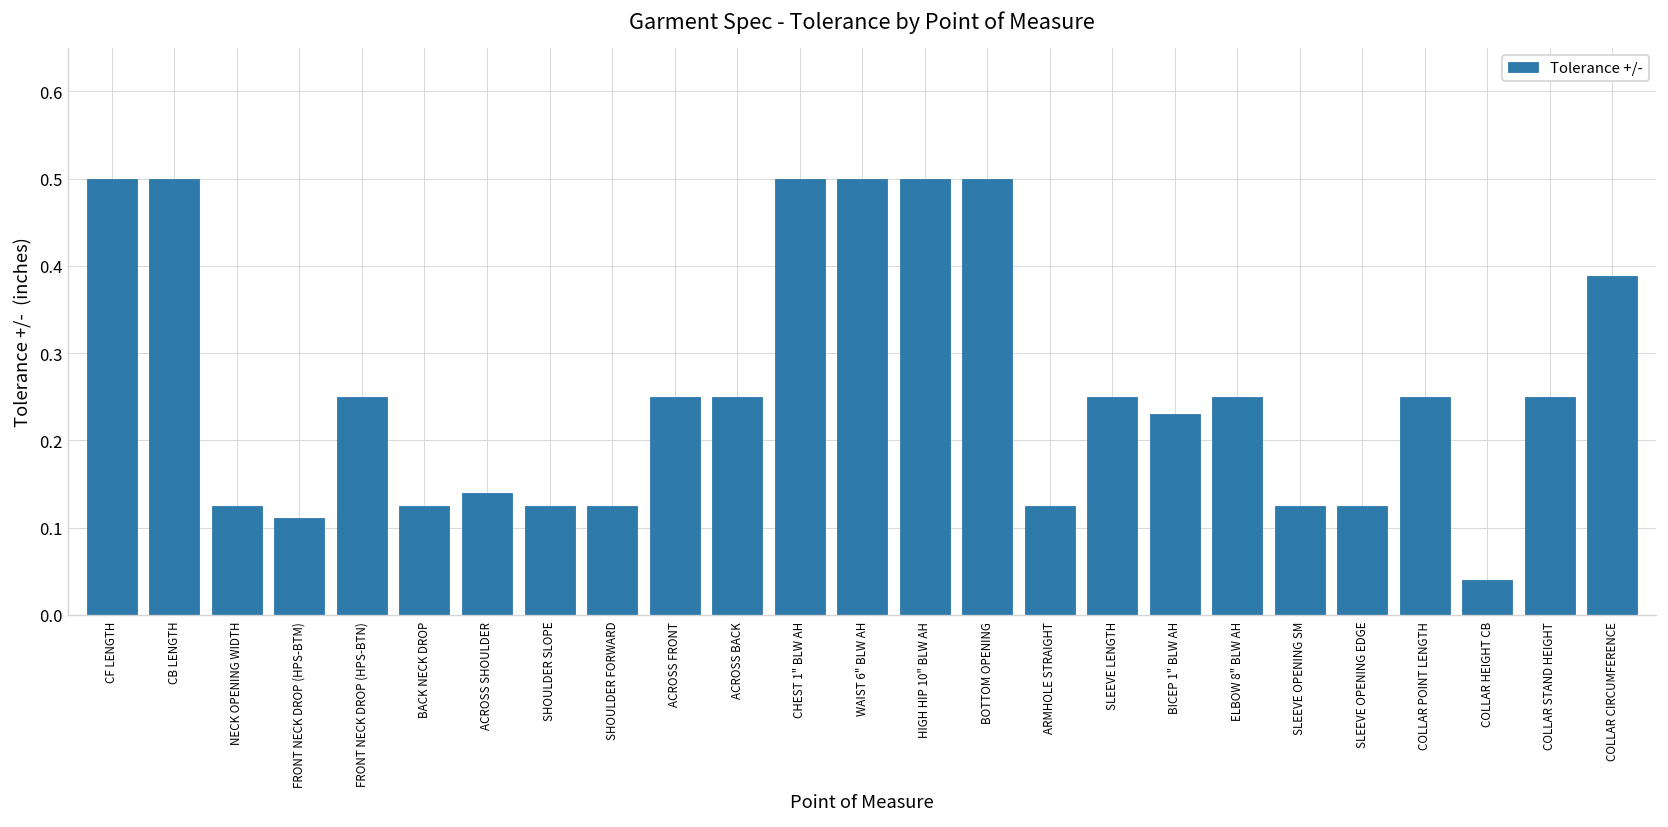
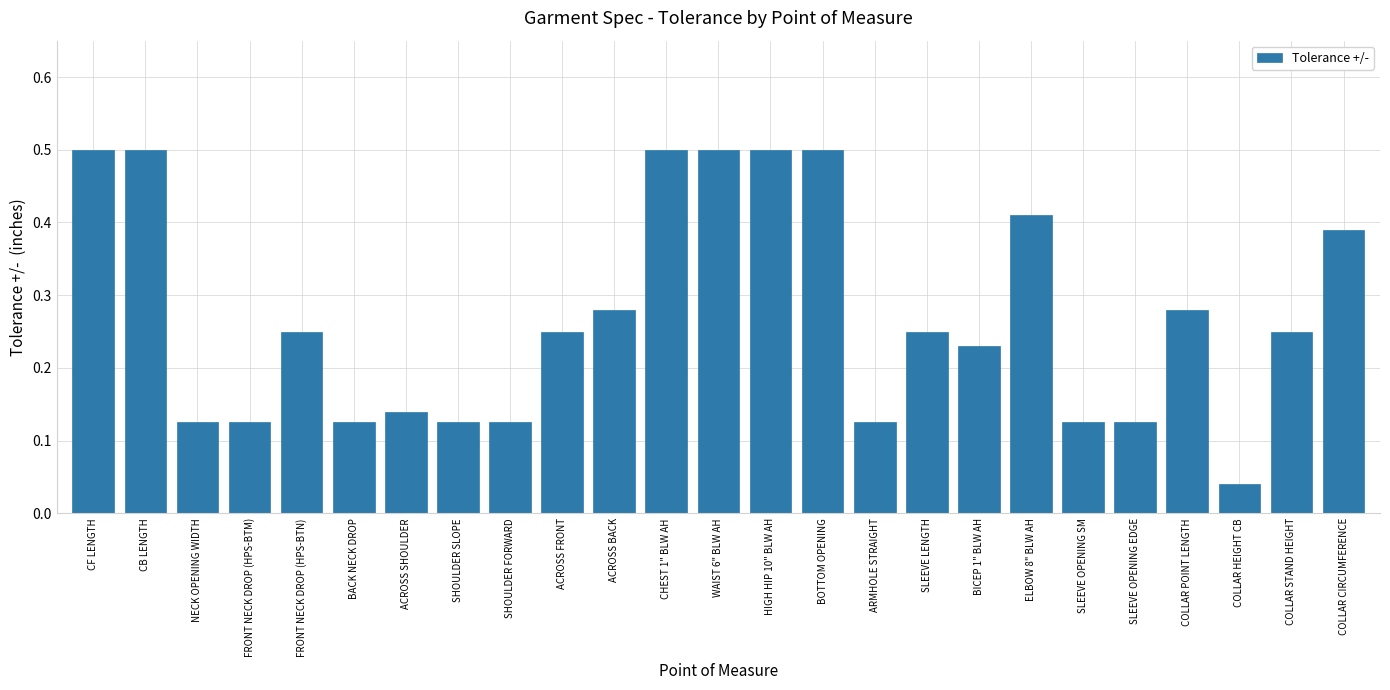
  {
    "CF LENGTH": 0.50,
    "CB LENGTH": 0.50,
    "NECK OPENING WIDTH": 0.13,
-   "FRONT NECK DROP (HPS-BTM)": 0.11,
+   "FRONT NECK DROP (HPS-BTM)": 0.13,
    "FRONT NECK DROP (HPS-BTN)": 0.25,
    "BACK NECK DROP": 0.13,
    "ACROSS SHOULDER": 0.14,
    "SHOULDER SLOPE": 0.13,
    "SHOULDER FORWARD": 0.13,
    "ACROSS FRONT": 0.25,
-   "ACROSS BACK": 0.25,
+   "ACROSS BACK": 0.28,
    "CHEST 1\" BLW AH": 0.50,
    "WAIST 6\" BLW AH": 0.50,
    "HIGH HIP 10\" BLW AH": 0.50,
    "BOTTOM OPENING": 0.50,
    "ARMHOLE STRAIGHT": 0.13,
    "SLEEVE LENGTH": 0.25,
    "BICEP 1\" BLW AH": 0.23,
-   "ELBOW 8\" BLW AH": 0.25,
+   "ELBOW 8\" BLW AH": 0.41,
    "SLEEVE OPENING SM": 0.13,
    "SLEEVE OPENING EDGE": 0.13,
-   "COLLAR POINT LENGTH": 0.25,
+   "COLLAR POINT LENGTH": 0.28,
    "COLLAR HEIGHT CB": 0.04,
    "COLLAR STAND HEIGHT": 0.25,
    "COLLAR CIRCUMFERENCE": 0.39
  }
